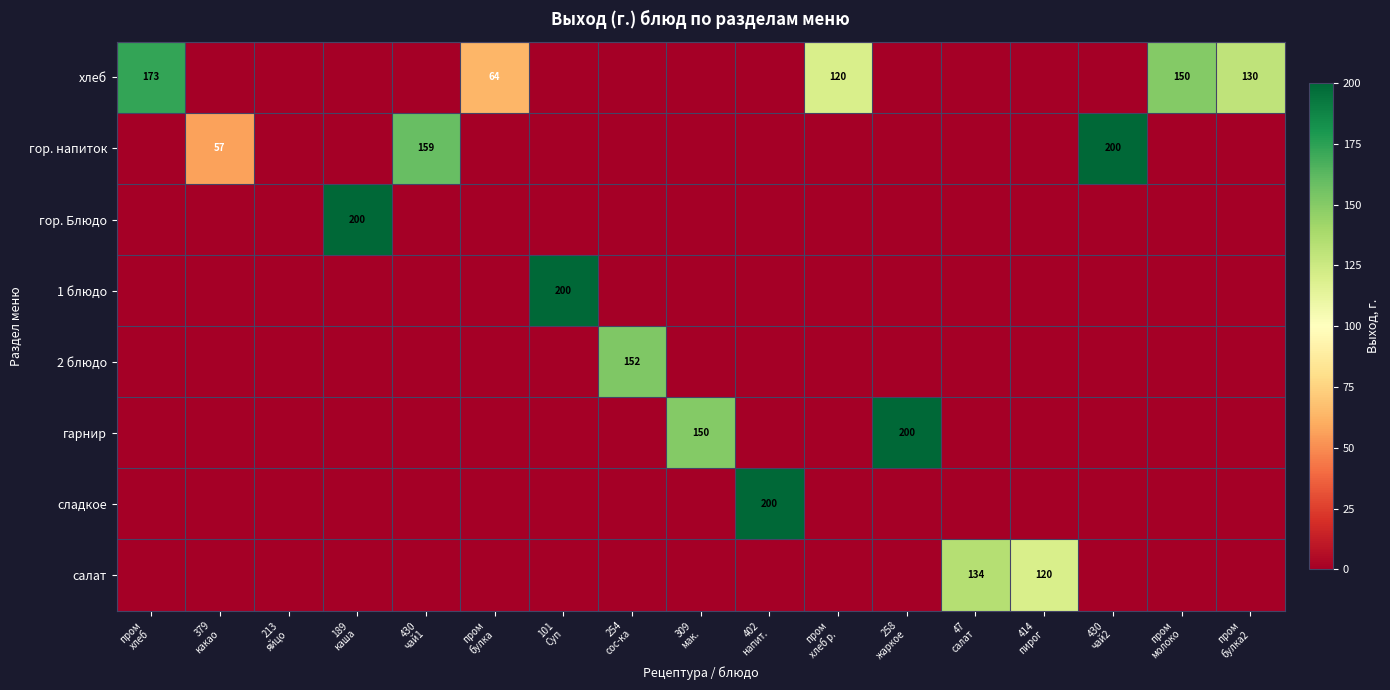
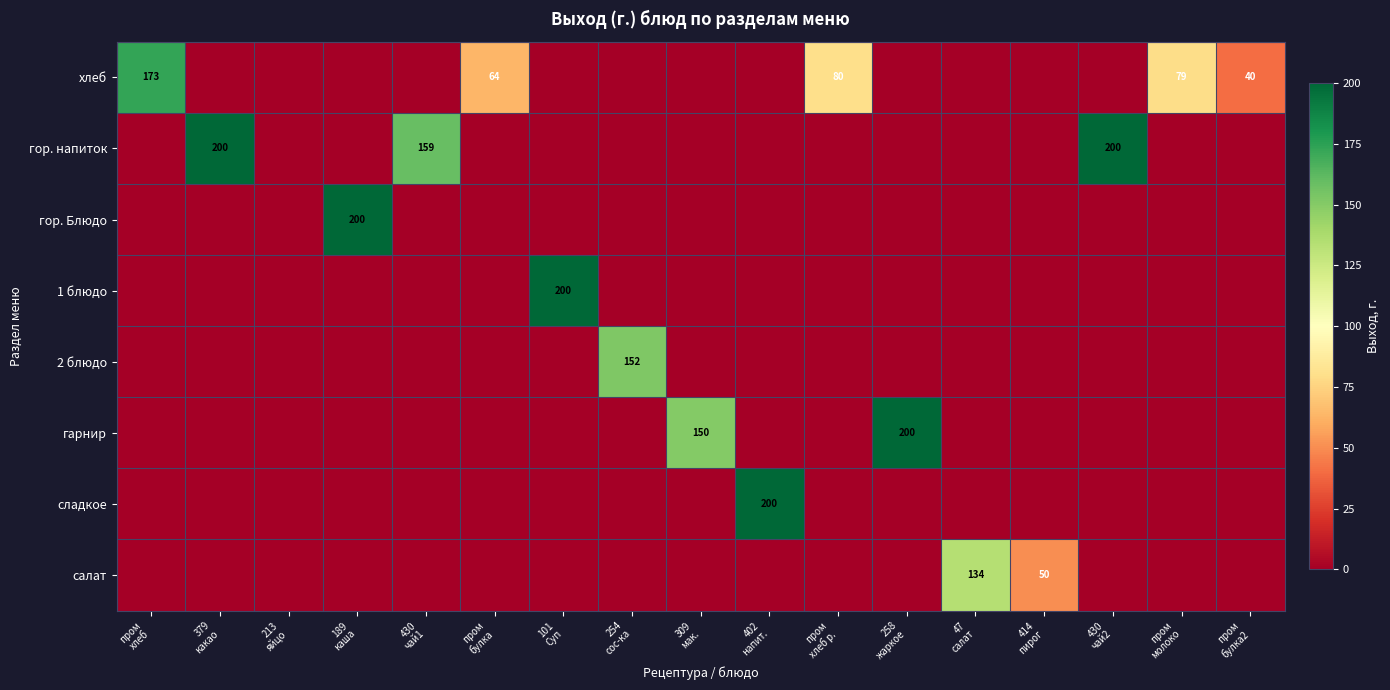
  {
    "хлеб": {
      "пром хлеб": 173,
      "пром булка": 64,
-     "пром хлеб р.": 120,
-     "пром молоко": 150,
-     "пром булка2": 130
+     "пром хлеб р.": 80,
+     "пром молоко": 79,
+     "пром булка2": 40
    },
    "гор. напиток": {
-     "379 какао": 57,
+     "379 какао": 200,
      "430 чай1": 159,
      "430 чай2": 200
    },
    "гор. Блюдо": {
      "189 каша": 200
    },
    "1 блюдо": {
      "101 Суп": 200
    },
    "2 блюдо": {
      "254 сос-ка": 152
    },
    "гарнир": {
      "309 мак.": 150,
      "258 жаркое": 200
    },
    "сладкое": {
      "402 напит.": 200
    },
    "салат": {
      "47 салат": 134,
-     "414 пирог": 120
+     "414 пирог": 50
    }
  }
